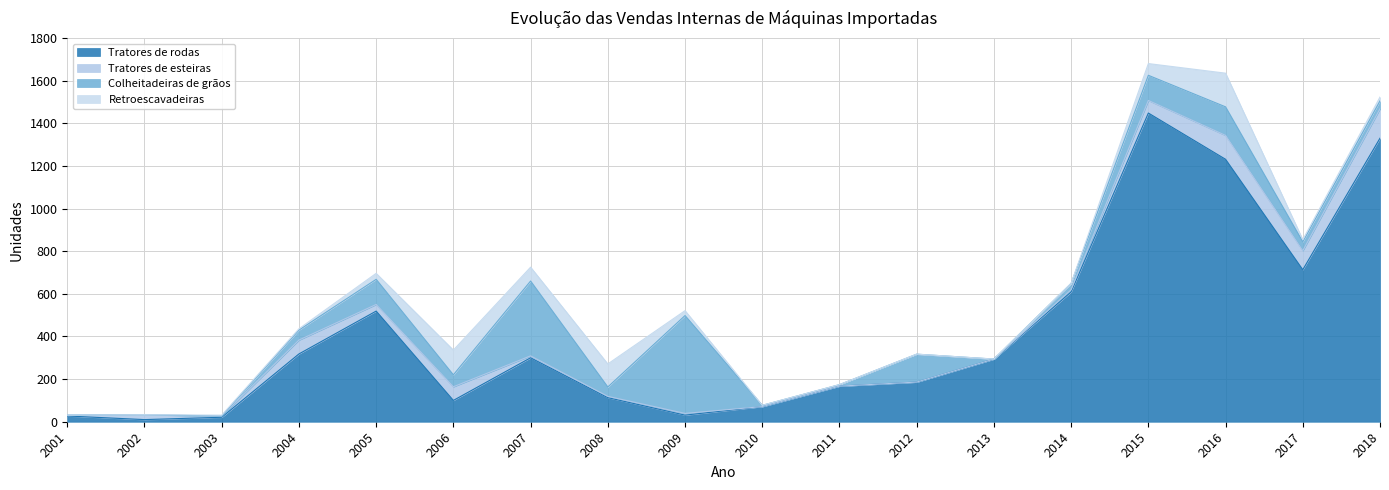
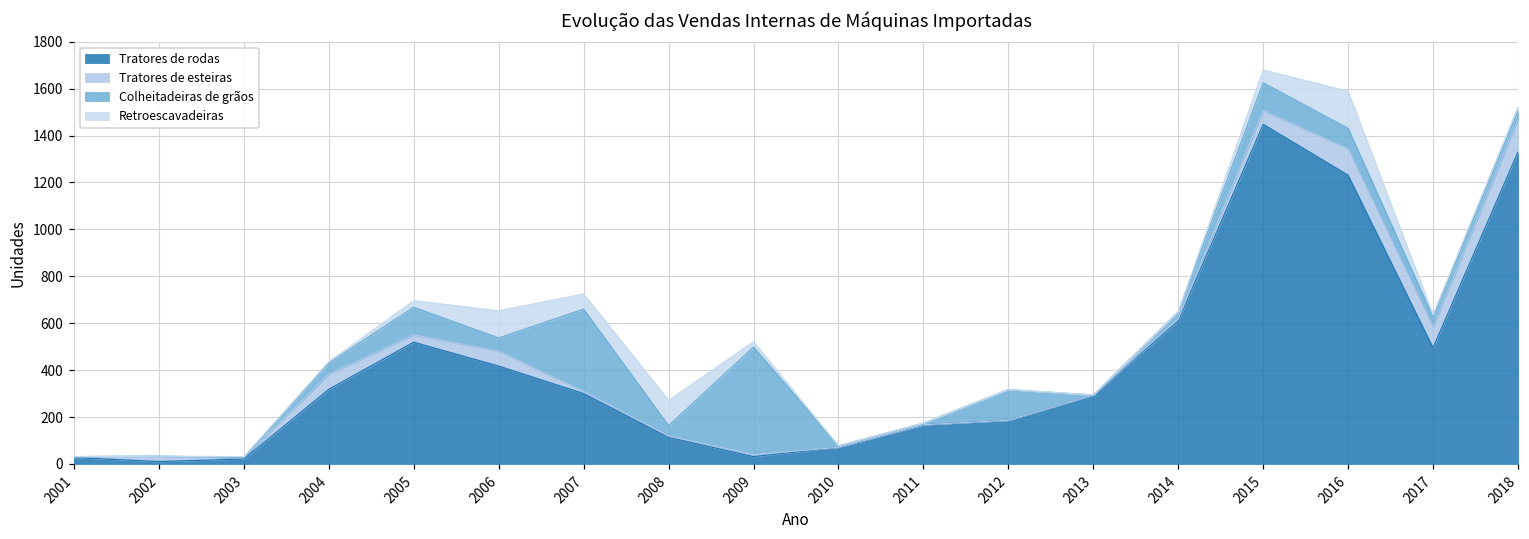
  {
    "Tratores de rodas": {
      "2002": 10,
      "2004": 320,
      "2005": 520,
-     "2006": 100,
+     "2006": 420,
      "2015": 1450,
      "2016": 1230,
-     "2017": 710,
+     "2017": 500,
      "2018": 1330
    },
    "Colheitadeiras de grãos": {
      "2005": 120,
      "2006": 60,
      "2007": 350,
      "2008": 40,
      "2009": 460,
      "2015": 120,
-     "2016": 130,
+     "2016": 90,
      "2018": 40
    }
  }
